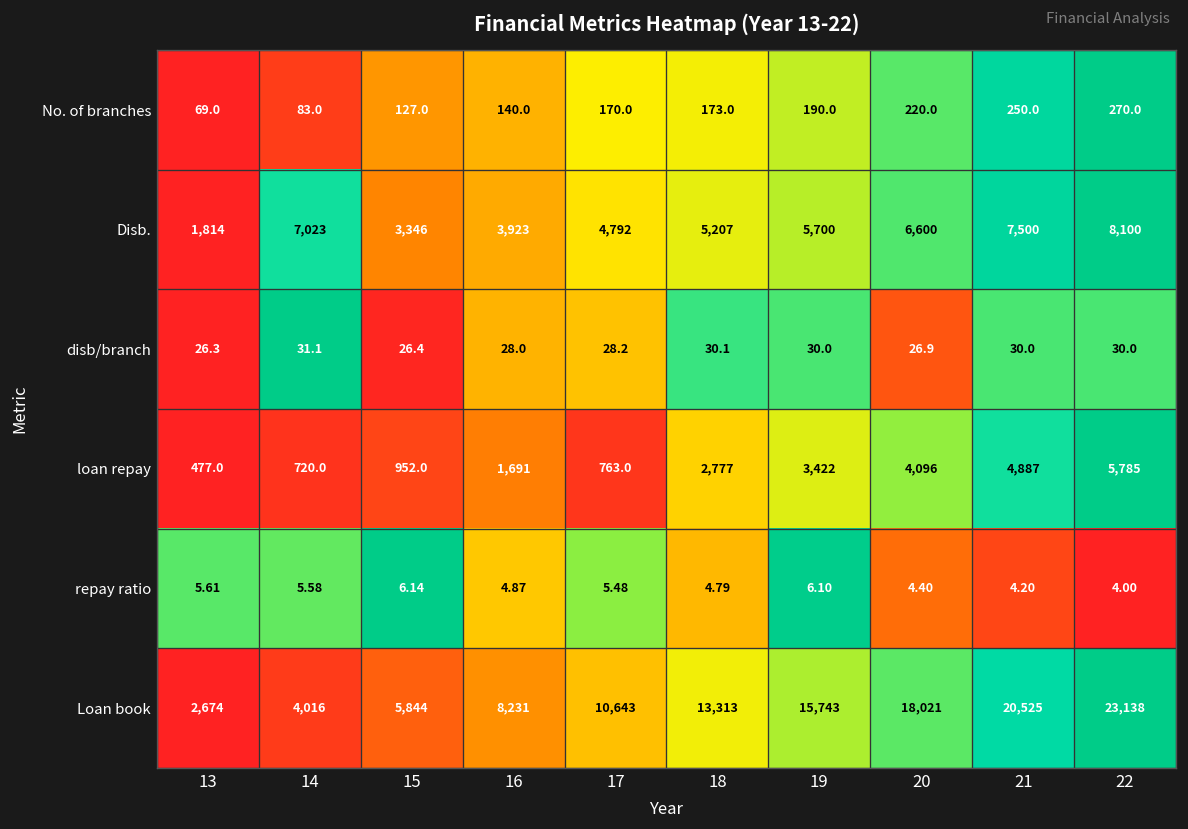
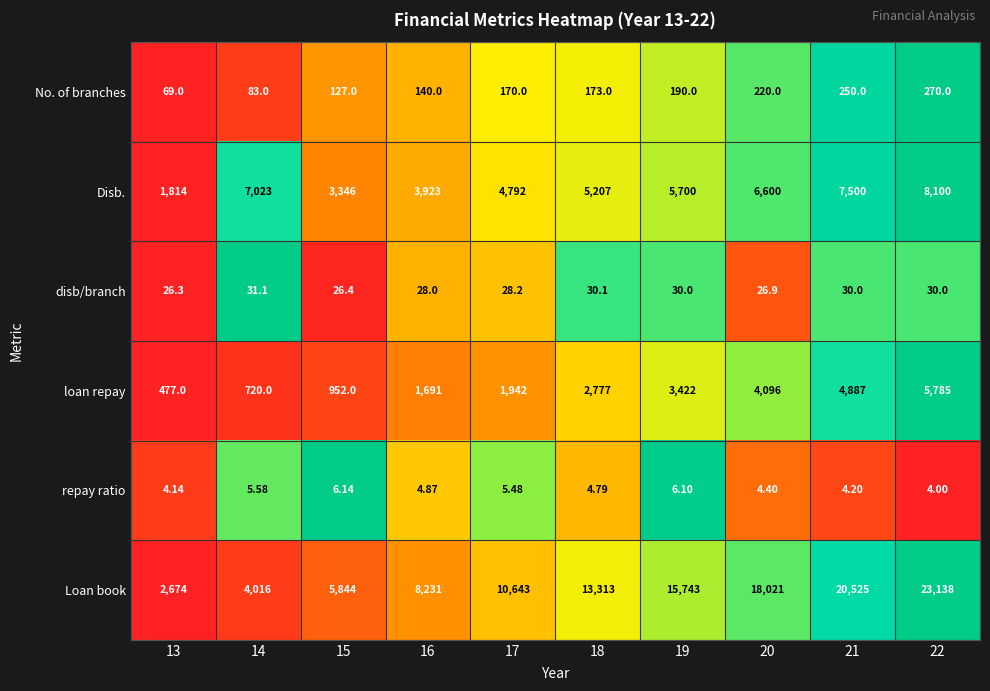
  {
    "No. of branches": {
      "13": "69.0",
      "14": "83.0",
      "15": "127.0",
      "16": "140.0",
      "17": "170.0",
      "18": "173.0",
      "19": "190.0",
      "20": "220.0",
      "21": "250.0",
      "22": "270.0"
    },
    "Disb.": {
      "13": "1,814",
      "14": "7,023",
      "15": "3,346",
      "16": "3,923",
      "17": "4,792",
      "18": "5,207",
      "19": "5,700",
      "20": "6,600",
      "21": "7,500",
      "22": "8,100"
    },
    "disb/branch": {
      "13": "26.3",
      "14": "31.1",
      "15": "26.4",
      "16": "28.0",
      "17": "28.2",
      "18": "30.1",
      "19": "30.0",
      "20": "26.9",
      "21": "30.0",
      "22": "30.0"
    },
    "loan repay": {
      "13": "477.0",
      "14": "720.0",
      "15": "952.0",
      "16": "1,691",
-     "17": "763.0",
+     "17": "1,942",
      "18": "2,777",
      "19": "3,422",
      "20": "4,096",
      "21": "4,887",
      "22": "5,785"
    },
    "repay ratio": {
-     "13": "5.61",
+     "13": "4.14",
      "14": "5.58",
      "15": "6.14",
      "16": "4.87",
      "17": "5.48",
      "18": "4.79",
      "19": "6.10",
      "20": "4.40",
      "21": "4.20",
      "22": "4.00"
    },
    "Loan book": {
      "13": "2,674",
      "14": "4,016",
      "15": "5,844",
      "16": "8,231",
      "17": "10,643",
      "18": "13,313",
      "19": "15,743",
      "20": "18,021",
      "21": "20,525",
      "22": "23,138"
    }
  }
